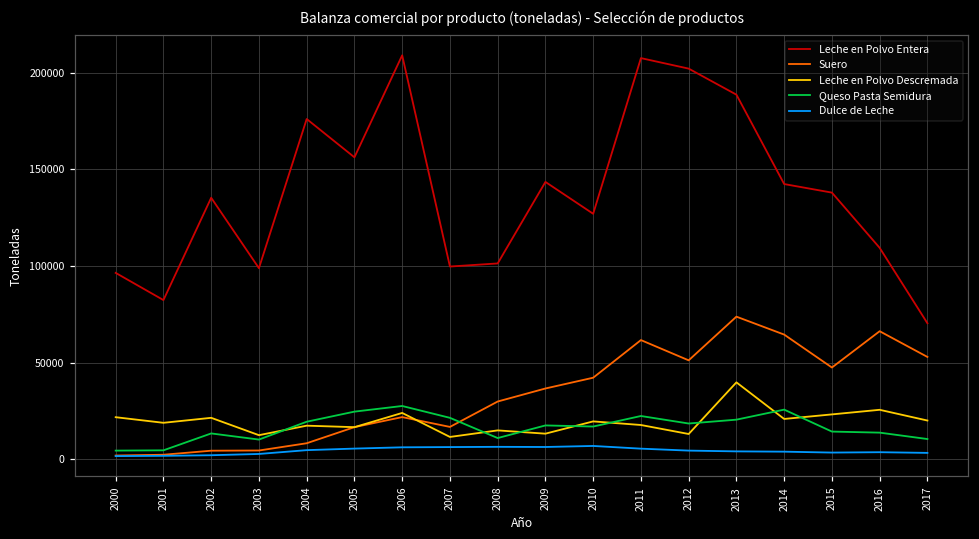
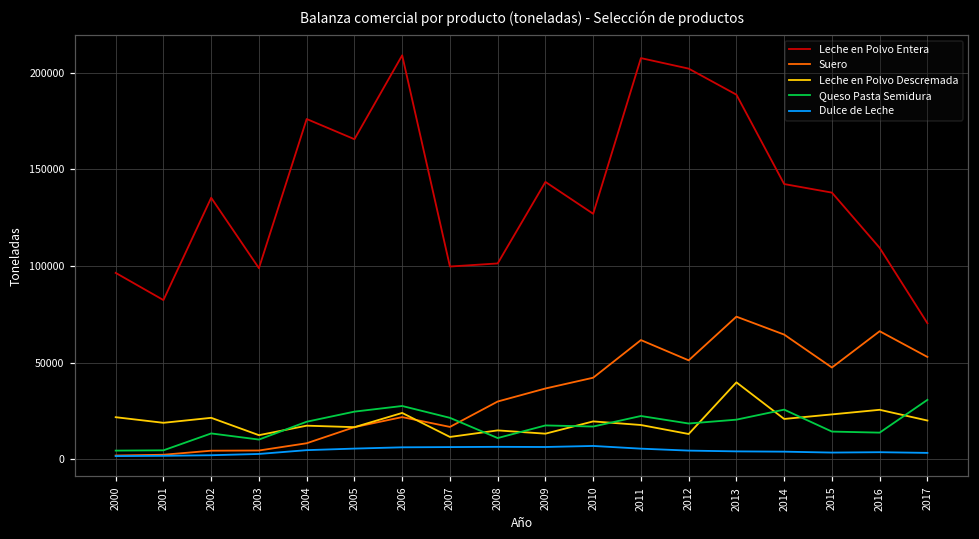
  {
    "Leche en Polvo Entera": {
      "2000": 96000,
      "2001": 82000,
      "2002": 135000,
      "2003": 99000,
      "2004": 176000,
-     "2005": 156000,
+     "2005": 166000,
      "2006": 209000,
      "2007": 100000,
      "2008": 101000,
      "2009": 144000,
      "2010": 127000,
      "2011": 208000,
      "2012": 202000,
      "2013": 189000,
      "2014": 142000,
      "2015": 138000,
      "2016": 109000,
      "2017": 70000
    },
    "Suero": {
      "2002": 4000,
      "2003": 5000,
      "2004": 8000,
      "2006": 22000,
      "2007": 17000,
      "2008": 30000,
      "2009": 37000,
      "2010": 42000,
      "2011": 62000,
      "2012": 51000,
      "2013": 74000,
      "2014": 65000,
      "2015": 48000,
      "2016": 66000,
      "2017": 53000
    },
    "Leche en Polvo Descremada": {
      "2000": 22000,
      "2001": 19000,
      "2002": 22000,
      "2003": 13000,
      "2004": 17000,
      "2006": 24000,
      "2007": 12000,
      "2008": 15000,
      "2009": 13000,
      "2010": 20000,
      "2011": 18000,
      "2012": 13000,
      "2013": 40000,
      "2014": 21000,
      "2015": 23000,
      "2016": 26000,
      "2017": 20000
    },
    "Queso Pasta Semidura": {
      "2000": 5000,
      "2001": 5000,
      "2002": 13000,
      "2003": 10000,
      "2004": 19000,
      "2005": 25000,
      "2006": 28000,
      "2007": 21000,
      "2008": 11000,
      "2009": 18000,
      "2010": 17000,
      "2011": 22000,
      "2012": 19000,
      "2013": 21000,
      "2014": 26000,
      "2015": 14000,
      "2016": 14000,
-     "2017": 11000
+     "2017": 31000
    },
    "Dulce de Leche": {
      "2002": 2000,
      "2003": 3000,
      "2004": 5000,
      "2005": 6000,
      "2006": 6000,
      "2007": 6000,
      "2008": 6000,
      "2009": 6000,
      "2010": 7000,
      "2011": 6000,
      "2012": 5000,
      "2013": 4000,
      "2014": 4000,
      "2015": 4000,
      "2016": 4000,
      "2017": 3000
    }
  }
